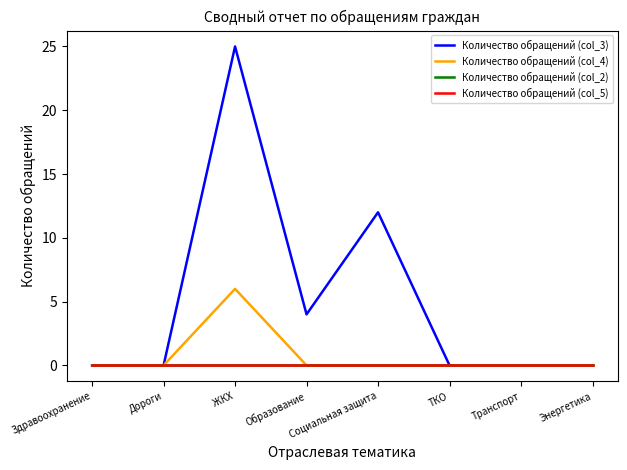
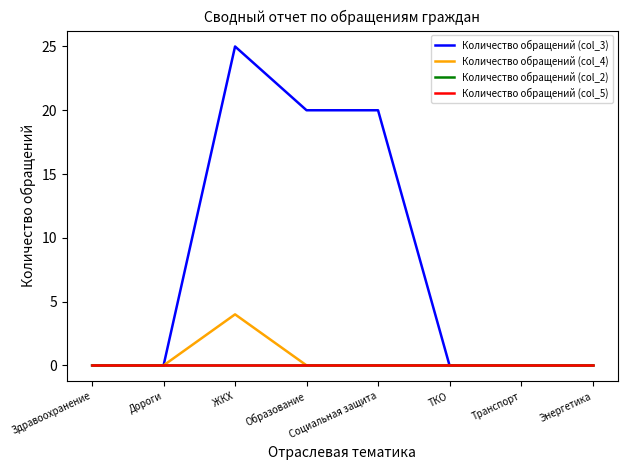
  {
    "Количество обращений (col_3)": {
      "ЖКХ": 25,
-     "Образование": 4,
-     "Социальная защита": 12
+     "Образование": 20,
+     "Социальная защита": 20
    },
    "Количество обращений (col_4)": {
-     "ЖКХ": 6
+     "ЖКХ": 4
    },
    "Количество обращений (col_5)": {
      "ЖКХ": 0
    }
  }
